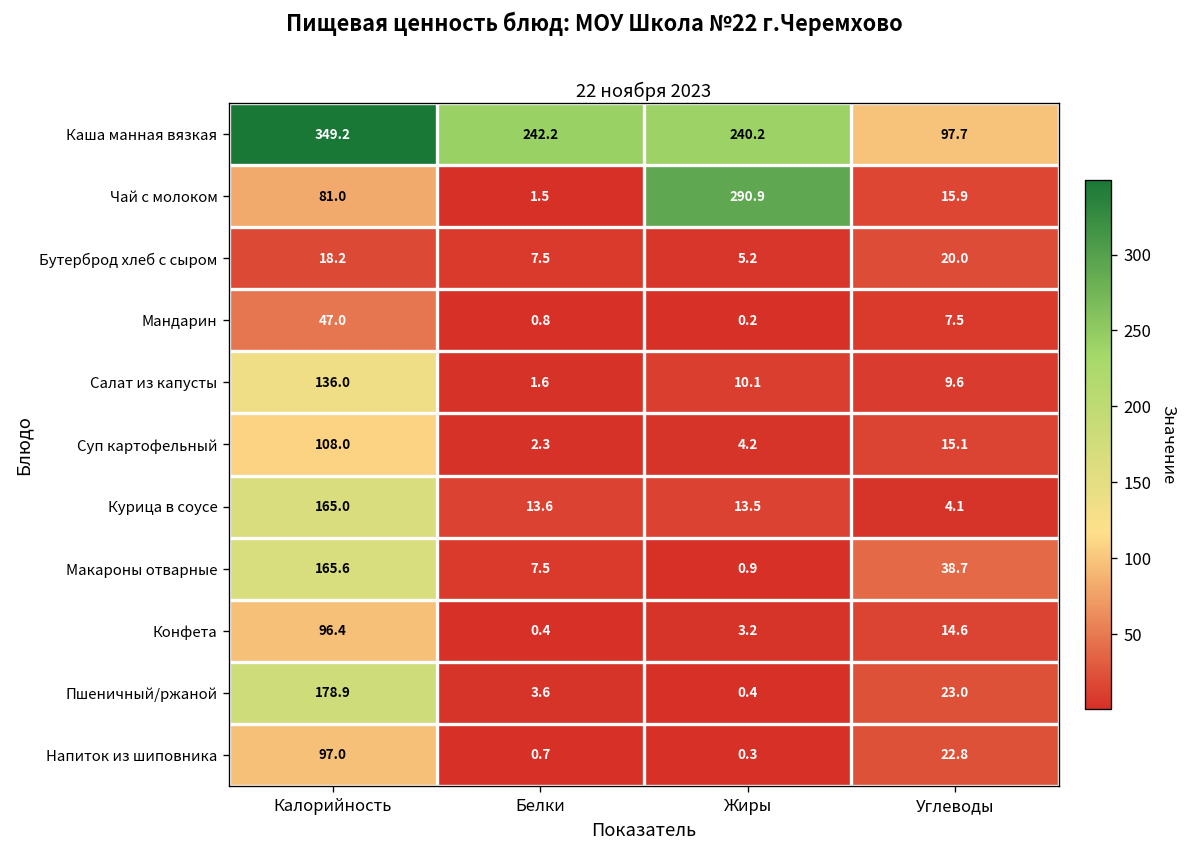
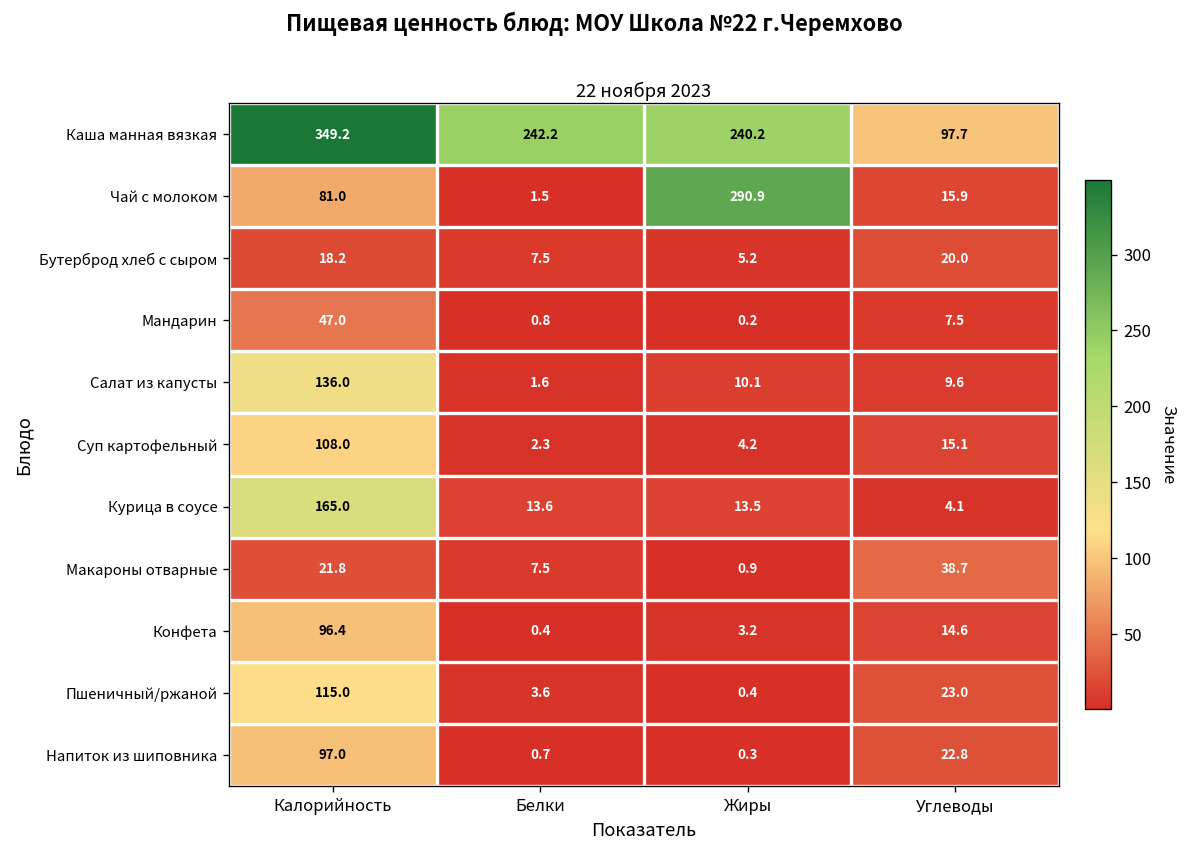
  {
    "Каша манная вязкая": {
      "Калорийность": 349.2,
      "Белки": 242.2,
      "Жиры": 240.2,
      "Углеводы": 97.7
    },
    "Чай с молоком": {
      "Калорийность": 81.0,
      "Белки": 1.5,
      "Жиры": 290.9,
      "Углеводы": 15.9
    },
    "Бутерброд хлеб с сыром": {
      "Калорийность": 18.2,
      "Белки": 7.5,
      "Жиры": 5.2,
      "Углеводы": 20.0
    },
    "Мандарин": {
      "Калорийность": 47.0,
      "Белки": 0.8,
      "Жиры": 0.2,
      "Углеводы": 7.5
    },
    "Салат из капусты": {
      "Калорийность": 136.0,
      "Белки": 1.6,
      "Жиры": 10.1,
      "Углеводы": 9.6
    },
    "Суп картофельный": {
      "Калорийность": 108.0,
      "Белки": 2.3,
      "Жиры": 4.2,
      "Углеводы": 15.1
    },
    "Курица в соусе": {
      "Калорийность": 165.0,
      "Белки": 13.6,
      "Жиры": 13.5,
      "Углеводы": 4.1
    },
    "Макароны отварные": {
-     "Калорийность": 165.6,
+     "Калорийность": 21.8,
      "Белки": 7.5,
      "Жиры": 0.9,
      "Углеводы": 38.7
    },
    "Конфета": {
      "Калорийность": 96.4,
      "Белки": 0.4,
      "Жиры": 3.2,
      "Углеводы": 14.6
    },
    "Пшеничный/ржаной": {
-     "Калорийность": 178.9,
+     "Калорийность": 115.0,
      "Белки": 3.6,
      "Жиры": 0.4,
      "Углеводы": 23.0
    },
    "Напиток из шиповника": {
      "Калорийность": 97.0,
      "Белки": 0.7,
      "Жиры": 0.3,
      "Углеводы": 22.8
    }
  }
